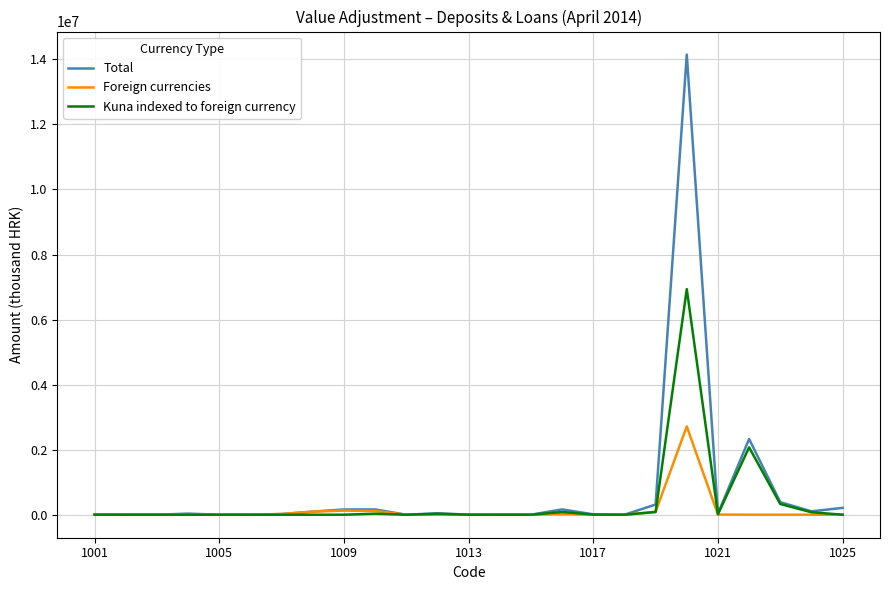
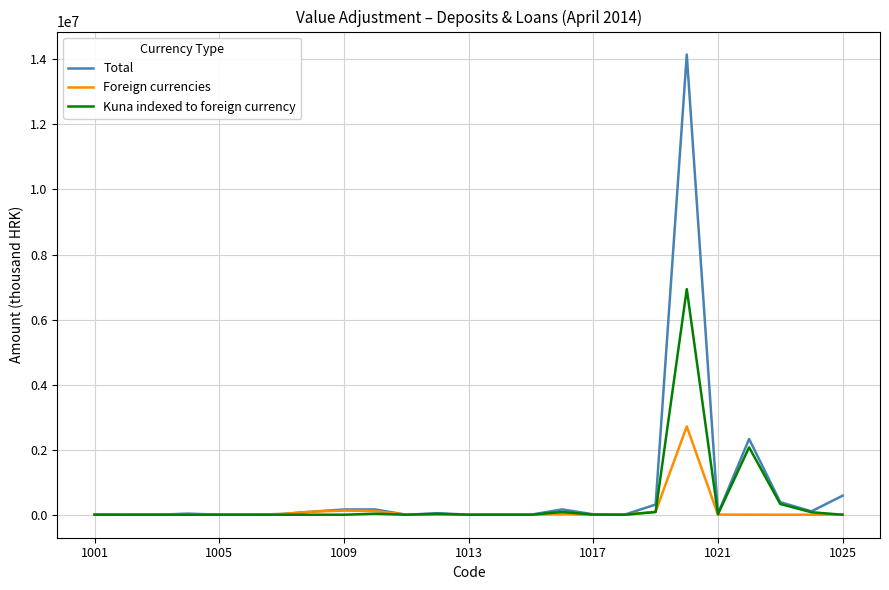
  {
    "Total": {
-     "1025": 200000
+     "1025": 600000
    },
    "Kuna indexed to foreign currency": {
      "1009": 0
    }
  }
